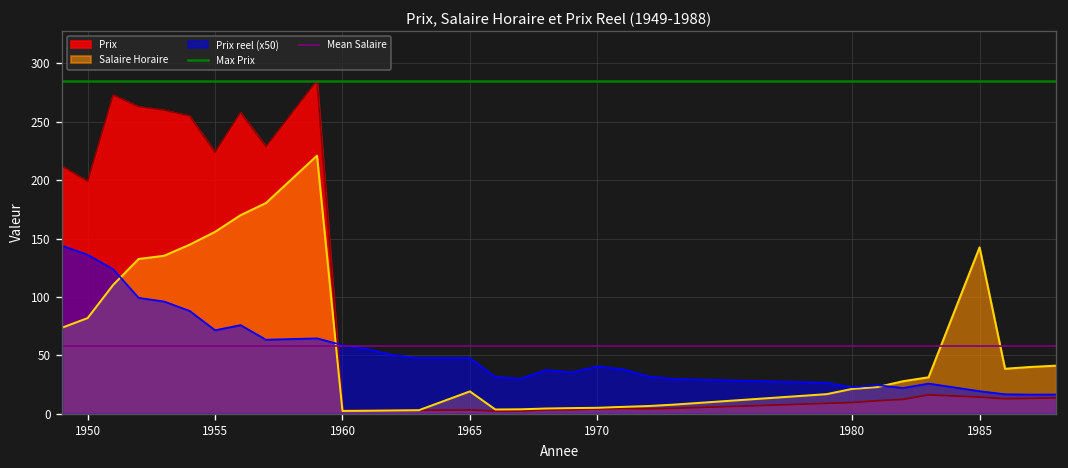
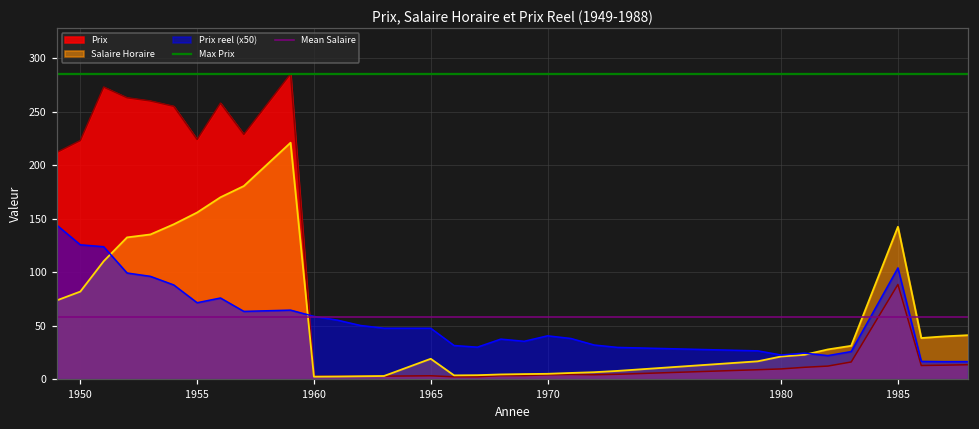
  {
    "Prix": {
-     "1950": 200,
+     "1950": 220,
      "1955": 220,
      "1965": 0,
      "1980": 10,
-     "1985": 10
+     "1985": 90
    },
    "Salaire Horaire": {
      "1950": 80,
      "1955": 160,
      "1965": 20,
      "1985": 140
    },
    "Prix reel (x50)": {
-     "1950": 140,
+     "1950": 130,
      "1955": 70,
      "1960": 60,
      "1965": 50,
      "1970": 40,
-     "1985": 20
+     "1985": 100
    }
  }
